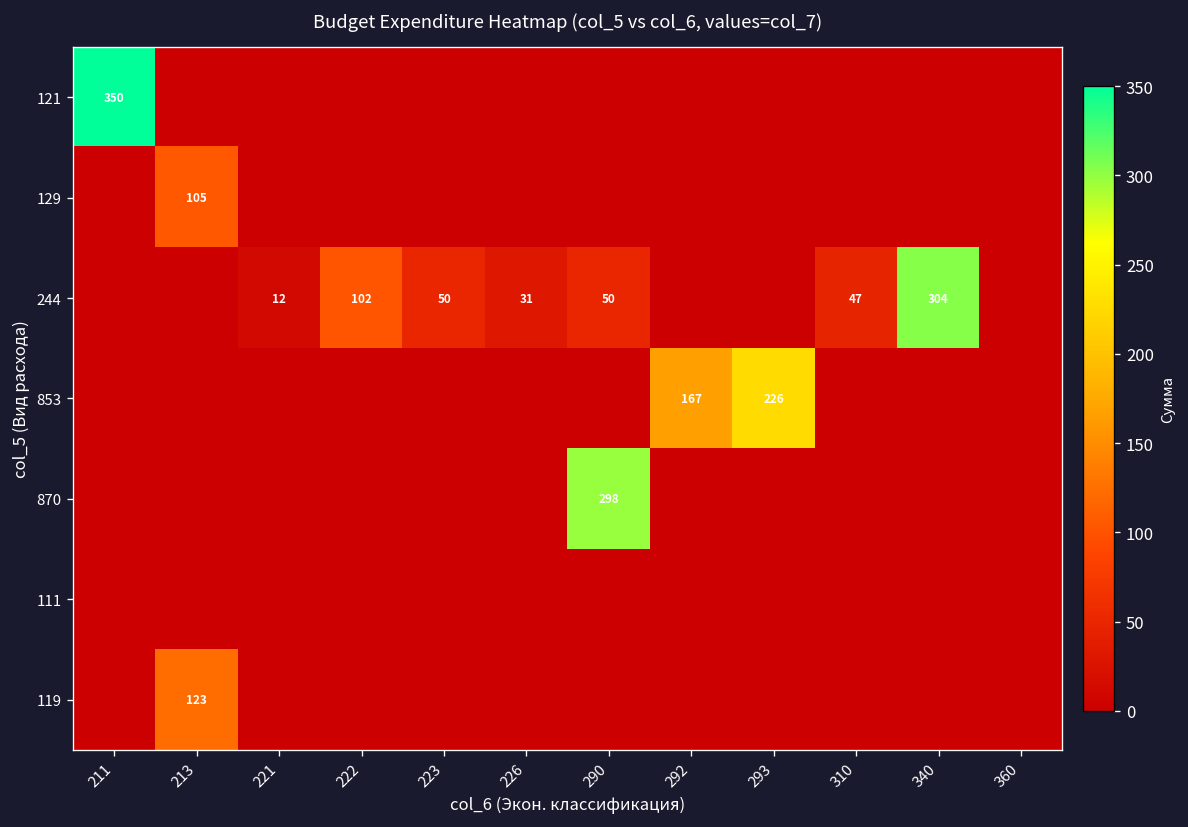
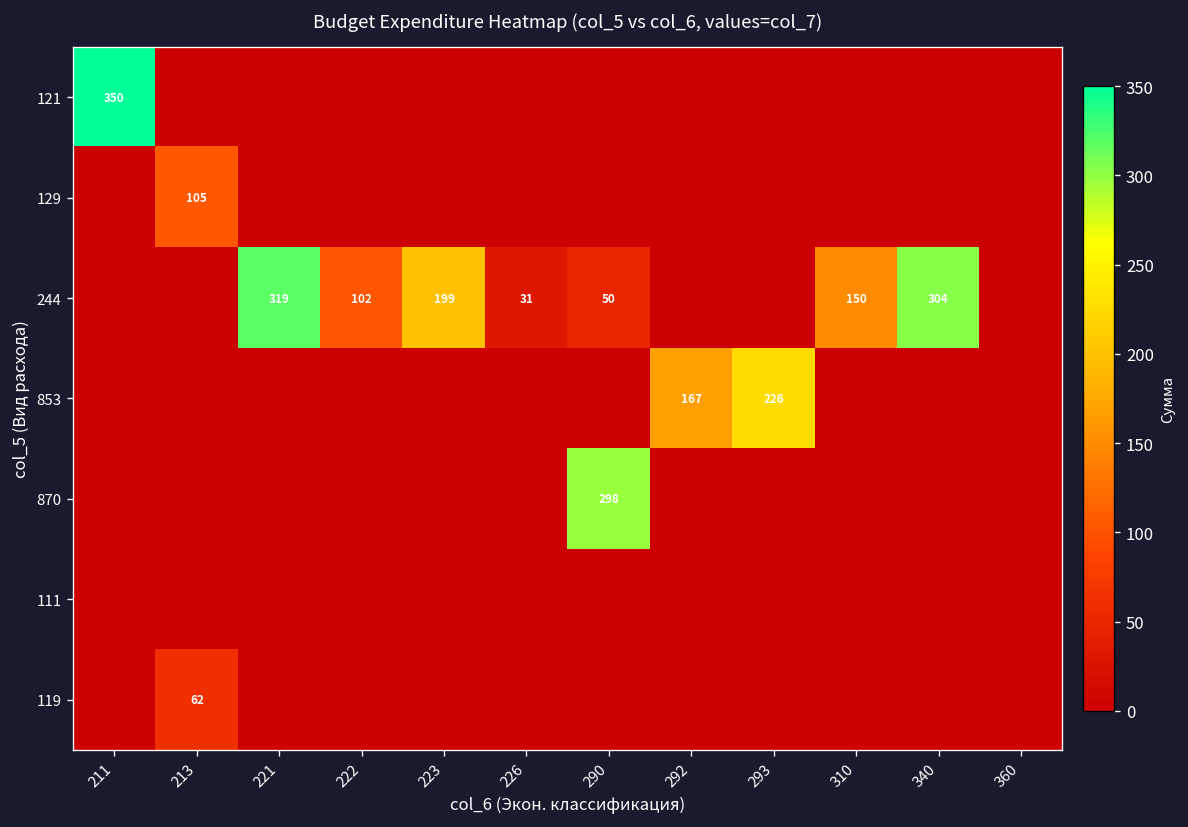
  {
    "121": {
      "211": 350
    },
    "129": {
      "213": 105
    },
    "244": {
-     "221": 12,
+     "221": 319,
      "222": 102,
-     "223": 50,
+     "223": 199,
      "226": 31,
      "290": 50,
-     "310": 47,
+     "310": 150,
      "340": 304
    },
    "853": {
      "292": 167,
      "293": 226
    },
    "870": {
      "290": 298
    },
    "119": {
-     "213": 123
+     "213": 62
    }
  }
